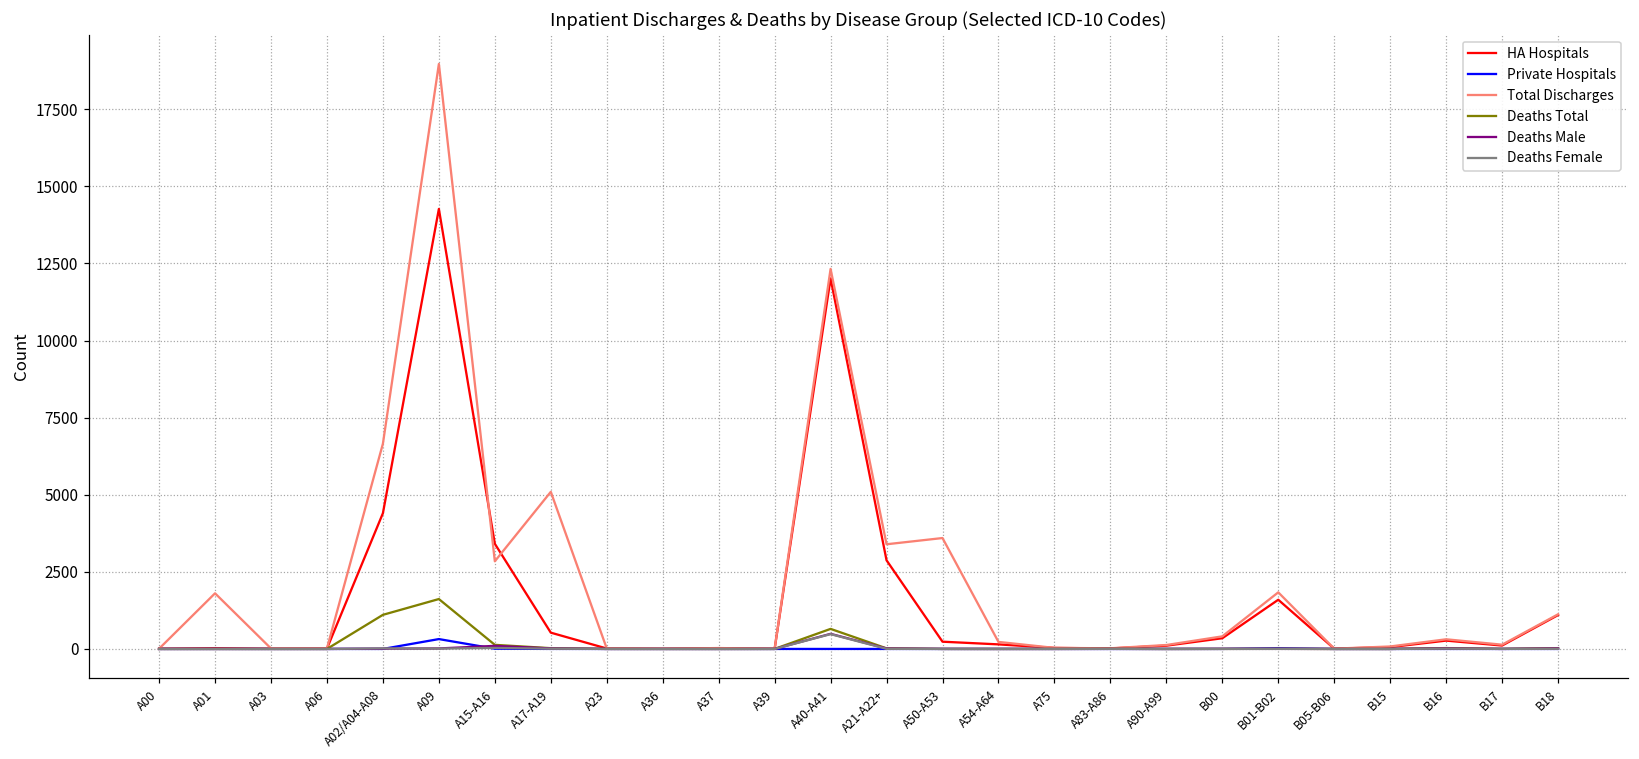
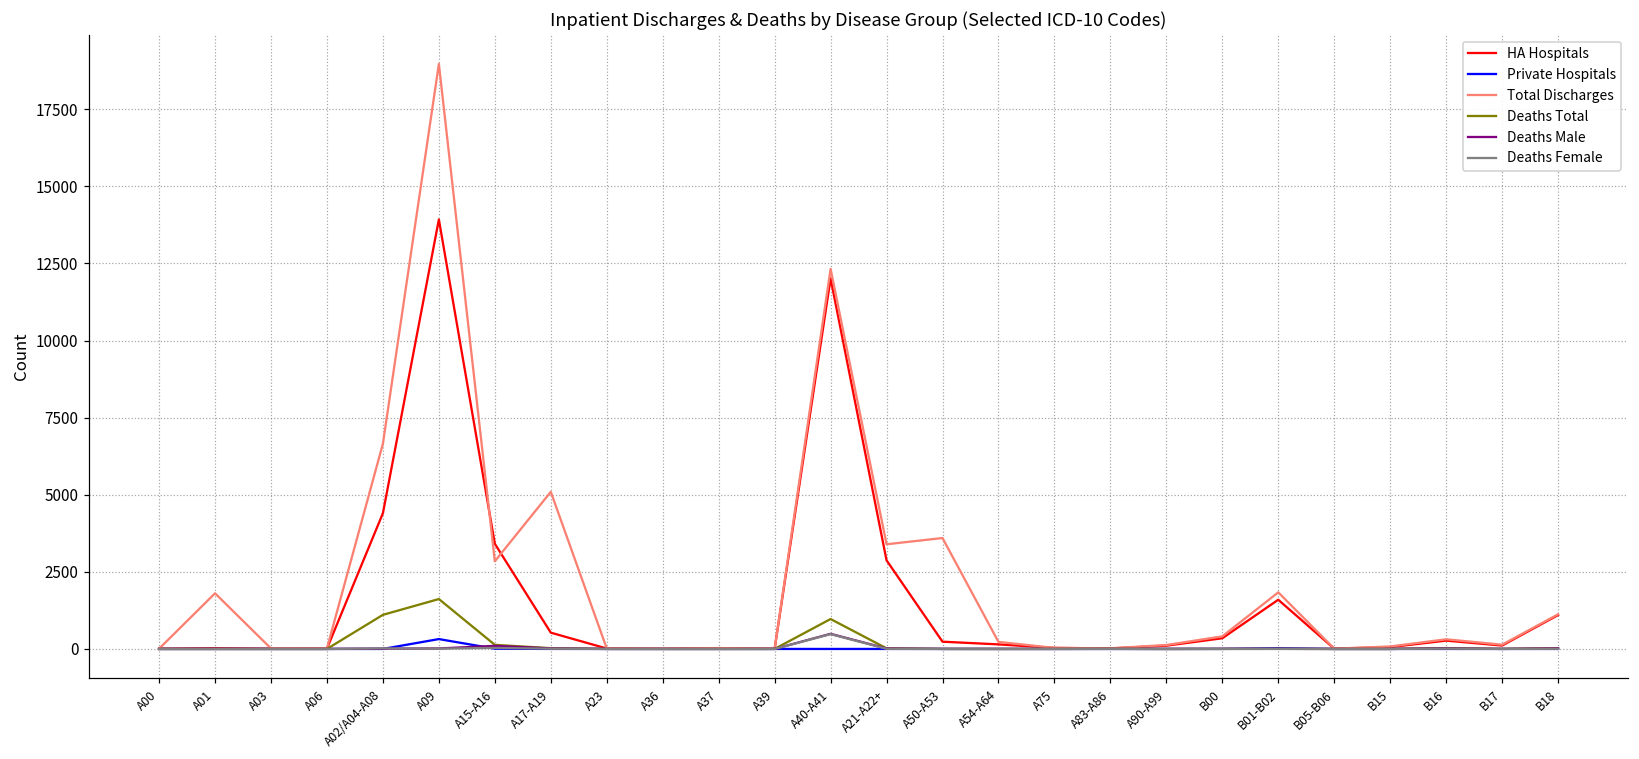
  {
    "HA Hospitals": {
      "A02/A04-A08": 4400,
-     "A09": 14300,
+     "A09": 13900,
      "A15-A16": 3400,
      "A17-A19": 500,
      "A40-A41": 12000,
      "A21-A22+": 2900,
      "A50-A53": 200,
      "B01-B02": 1600
    },
    "Private Hospitals": {
      "A09": 300,
      "A40-A41": 0
    },
    "Total Discharges": {
      "A01": 1800,
      "A02/A04-A08": 6700,
      "A09": 19000,
      "A15-A16": 2800,
      "A17-A19": 5100,
      "A40-A41": 12300,
      "A21-A22+": 3400,
      "A50-A53": 3600,
      "B01-B02": 1800
    },
    "Deaths Total": {
      "A02/A04-A08": 1100,
      "A09": 1600,
-     "A40-A41": 700
+     "A40-A41": 1000
    }
  }
